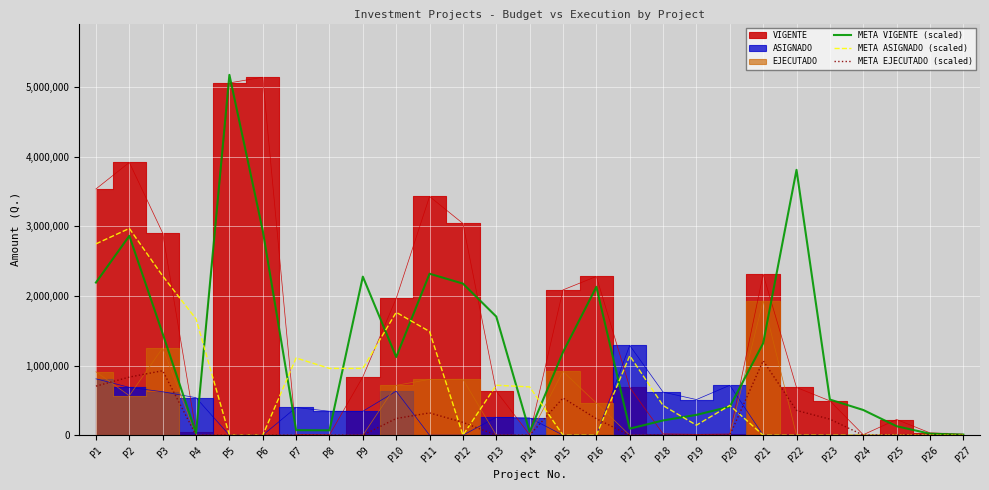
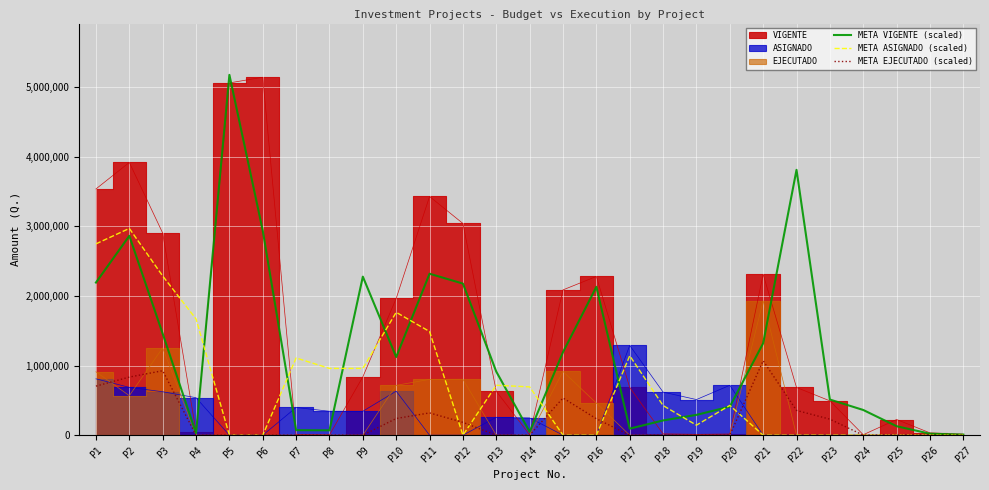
  {
    "META VIGENTE (scaled)": {
      "P1": "2,200,000",
      "P2": "2,900,000",
      "P3": "1,500,000",
      "P5": "5,200,000",
      "P6": "2,900,000",
      "P7": "100,000",
      "P8": "100,000",
      "P9": "2,300,000",
      "P10": "1,100,000",
      "P11": "2,300,000",
      "P12": "2,200,000",
-     "P13": "1,700,000",
+     "P13": "900,000",
      "P14": "0",
      "P15": "1,200,000",
      "P16": "2,100,000",
      "P17": "100,000",
      "P18": "200,000",
      "P19": "300,000",
      "P21": "1,300,000",
      "P22": "3,800,000",
      "P24": "400,000",
      "P25": "100,000"
    },
    "META ASIGNADO (scaled)": {
      "P1": "2,800,000",
      "P2": "3,000,000",
      "P3": "2,300,000",
      "P4": "1,700,000",
      "P7": "1,100,000",
      "P8": "1,000,000",
      "P9": "1,000,000",
      "P10": "1,800,000",
      "P11": "1,500,000",
      "P13": "700,000",
      "P14": "700,000",
      "P17": "1,100,000",
      "P18": "400,000",
      "P19": "100,000"
    },
    "META EJECUTADO (scaled)": {
      "P1": "700,000",
      "P2": "800,000",
      "P3": "900,000",
      "P10": "200,000",
      "P11": "300,000",
      "P12": "200,000",
      "P15": "500,000",
      "P16": "200,000",
      "P21": "1,100,000",
      "P22": "400,000",
      "P23": "200,000"
    }
  }
